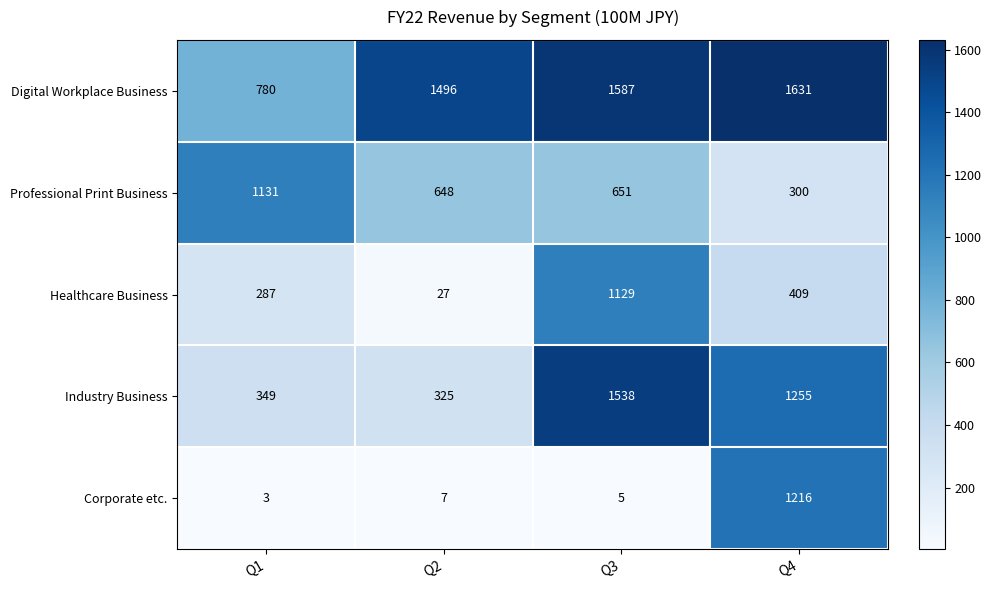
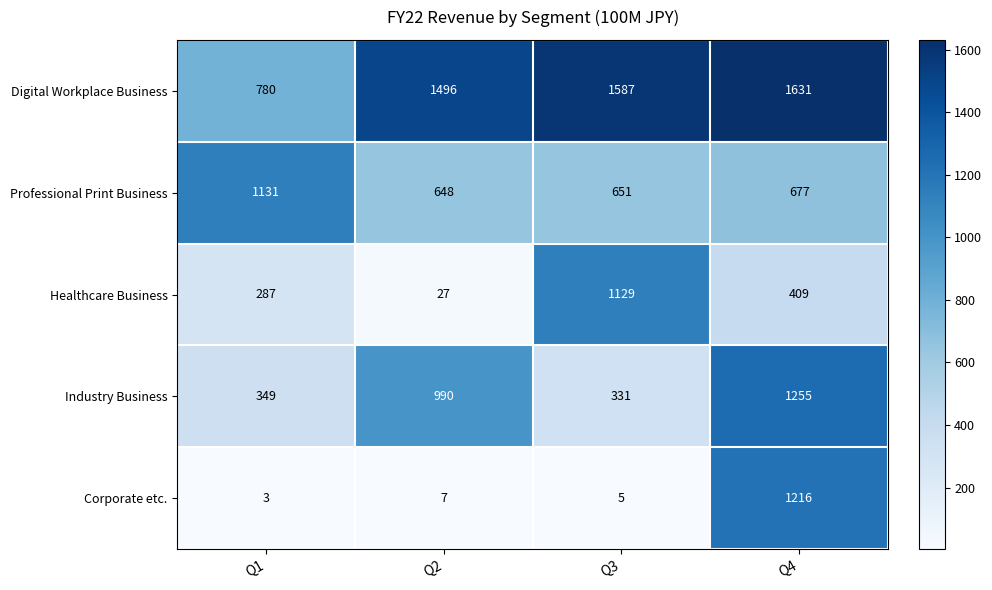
  {
    "Digital Workplace Business": {
      "Q1": 780,
      "Q2": 1496,
      "Q3": 1587,
      "Q4": 1631
    },
    "Professional Print Business": {
      "Q1": 1131,
      "Q2": 648,
      "Q3": 651,
-     "Q4": 300
+     "Q4": 677
    },
    "Healthcare Business": {
      "Q1": 287,
      "Q2": 27,
      "Q3": 1129,
      "Q4": 409
    },
    "Industry Business": {
      "Q1": 349,
-     "Q2": 325,
-     "Q3": 1538,
+     "Q2": 990,
+     "Q3": 331,
      "Q4": 1255
    },
    "Corporate etc.": {
      "Q1": 3,
      "Q2": 7,
      "Q3": 5,
      "Q4": 1216
    }
  }
